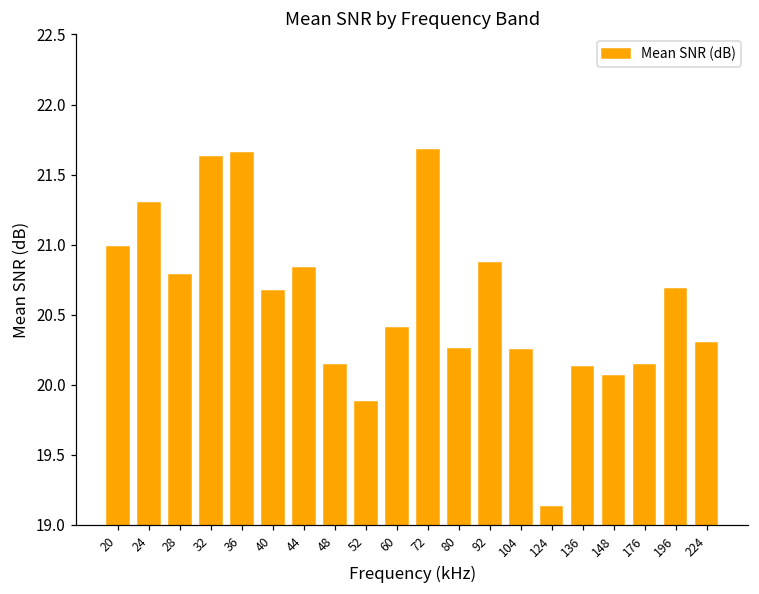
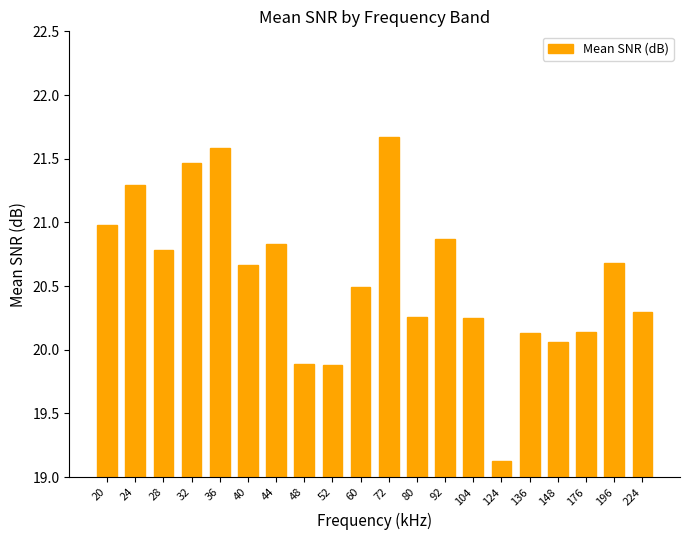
  {
    "20": 20.98,
    "24": 21.30,
    "28": 20.78,
-   "32": 21.62,
-   "36": 21.65,
+   "32": 21.47,
+   "36": 21.59,
    "40": 20.67,
    "44": 20.83,
-   "48": 20.14,
+   "48": 19.89,
    "52": 19.88,
-   "60": 20.41,
+   "60": 20.49,
    "72": 21.67,
    "80": 20.26,
    "92": 20.87,
    "104": 20.25,
    "124": 19.13,
    "136": 20.13,
    "148": 20.07,
    "176": 20.14,
    "196": 20.69,
    "224": 20.30
  }
